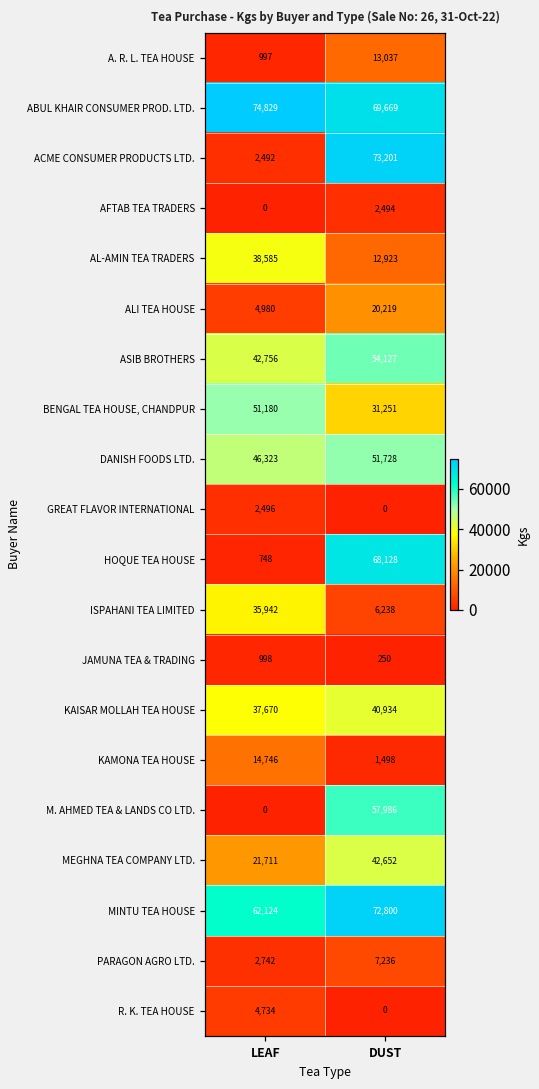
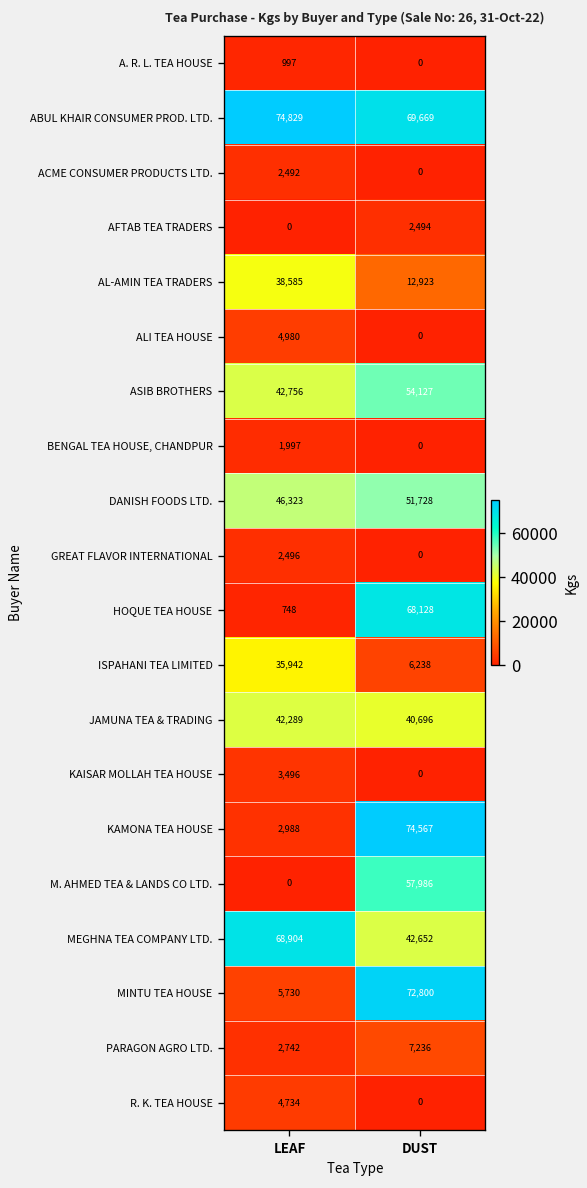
  {
    "A. R. L. TEA HOUSE": {
      "LEAF": "997",
-     "DUST": "13,037"
+     "DUST": "0"
    },
    "ABUL KHAIR CONSUMER PROD. LTD.": {
      "LEAF": "74,829",
      "DUST": "69,669"
    },
    "ACME CONSUMER PRODUCTS LTD.": {
      "LEAF": "2,492",
-     "DUST": "73,201"
+     "DUST": "0"
    },
    "AFTAB TEA TRADERS": {
      "LEAF": "0",
      "DUST": "2,494"
    },
    "AL-AMIN TEA TRADERS": {
      "LEAF": "38,585",
      "DUST": "12,923"
    },
    "ALI TEA HOUSE": {
      "LEAF": "4,980",
-     "DUST": "20,219"
+     "DUST": "0"
    },
    "ASIB BROTHERS": {
      "LEAF": "42,756",
      "DUST": "54,127"
    },
    "BENGAL TEA HOUSE, CHANDPUR": {
-     "LEAF": "51,180",
-     "DUST": "31,251"
+     "LEAF": "1,997",
+     "DUST": "0"
    },
    "DANISH FOODS LTD.": {
      "LEAF": "46,323",
      "DUST": "51,728"
    },
    "GREAT FLAVOR INTERNATIONAL": {
      "LEAF": "2,496",
      "DUST": "0"
    },
    "HOQUE TEA HOUSE": {
      "LEAF": "748",
      "DUST": "68,128"
    },
    "ISPAHANI TEA LIMITED": {
      "LEAF": "35,942",
      "DUST": "6,238"
    },
    "JAMUNA TEA & TRADING": {
-     "LEAF": "998",
-     "DUST": "250"
+     "LEAF": "42,289",
+     "DUST": "40,696"
    },
    "KAISAR MOLLAH TEA HOUSE": {
-     "LEAF": "37,670",
-     "DUST": "40,934"
+     "LEAF": "3,496",
+     "DUST": "0"
    },
    "KAMONA TEA HOUSE": {
-     "LEAF": "14,746",
-     "DUST": "1,498"
+     "LEAF": "2,988",
+     "DUST": "74,567"
    },
    "M. AHMED TEA & LANDS CO LTD.": {
      "LEAF": "0",
      "DUST": "57,986"
    },
    "MEGHNA TEA COMPANY LTD.": {
-     "LEAF": "21,711",
+     "LEAF": "68,904",
      "DUST": "42,652"
    },
    "MINTU TEA HOUSE": {
-     "LEAF": "62,124",
+     "LEAF": "5,730",
      "DUST": "72,800"
    },
    "PARAGON AGRO LTD.": {
      "LEAF": "2,742",
      "DUST": "7,236"
    },
    "R. K. TEA HOUSE": {
      "LEAF": "4,734",
      "DUST": "0"
    }
  }
